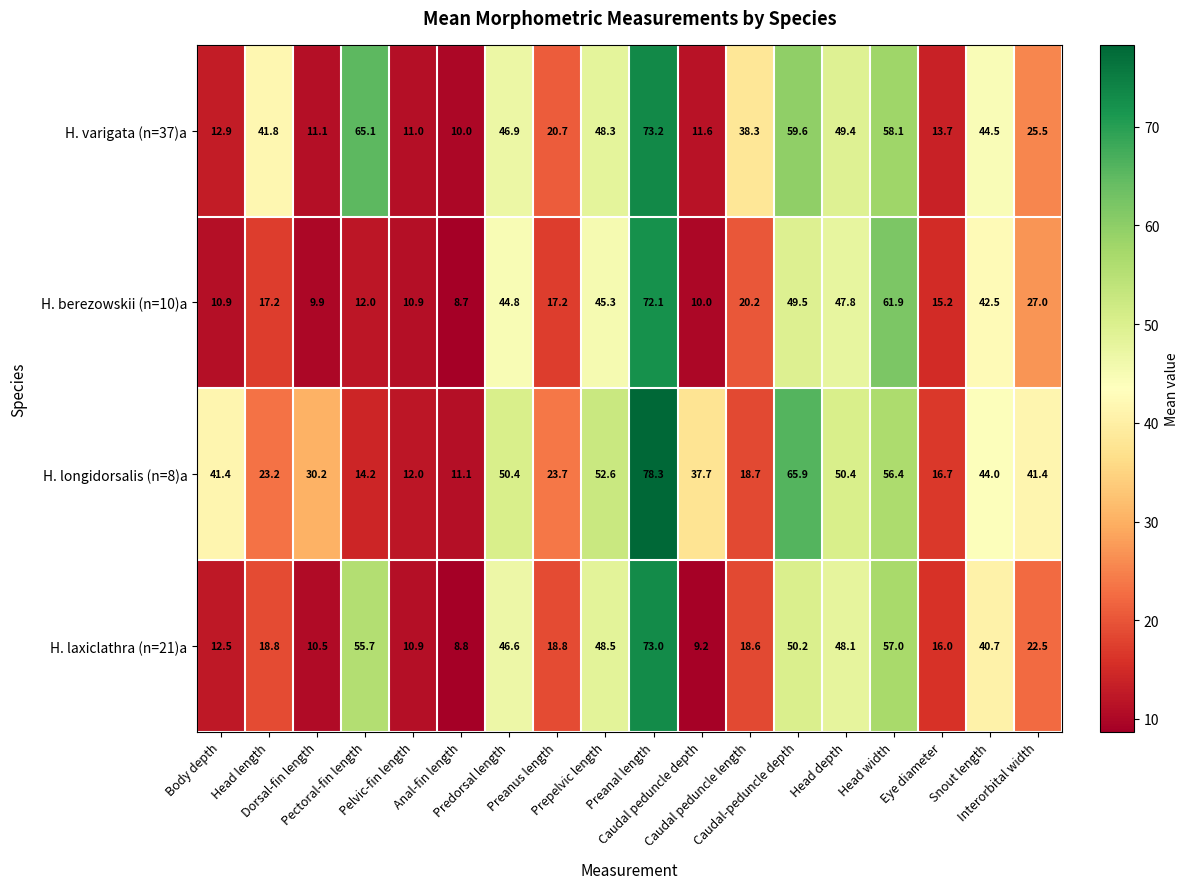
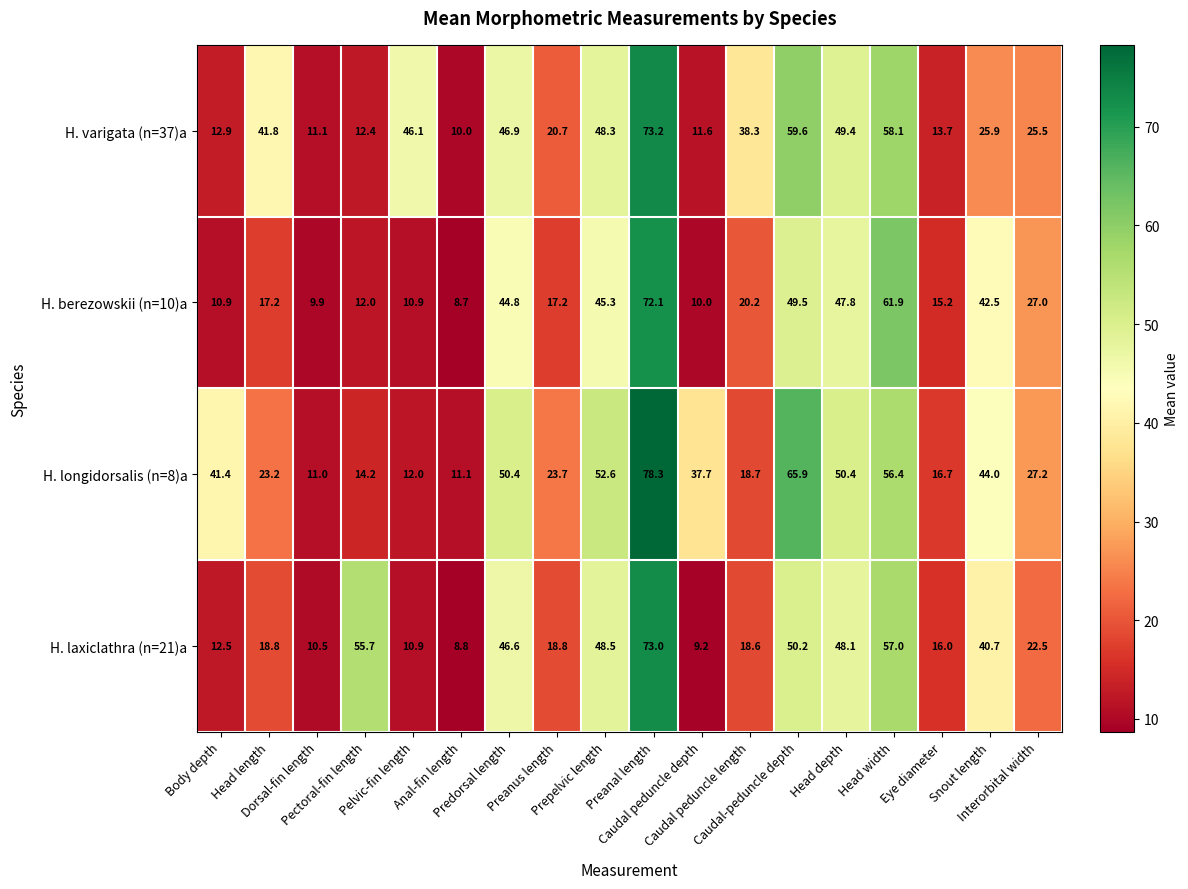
  {
    "H. varigata (n=37)a": {
      "Body depth": 12.9,
      "Head length": 41.8,
      "Dorsal-fin length": 11.1,
-     "Pectoral-fin length": 65.1,
-     "Pelvic-fin length": 11.0,
+     "Pectoral-fin length": 12.4,
+     "Pelvic-fin length": 46.1,
      "Anal-fin length": 10.0,
      "Predorsal length": 46.9,
      "Preanus length": 20.7,
      "Prepelvic length": 48.3,
      "Preanal length": 73.2,
      "Caudal peduncle depth": 11.6,
      "Caudal peduncle length": 38.3,
      "Caudal-peduncle depth": 59.6,
      "Head depth": 49.4,
      "Head width": 58.1,
      "Eye diameter": 13.7,
-     "Snout length": 44.5,
+     "Snout length": 25.9,
      "Interorbital width": 25.5
    },
    "H. berezowskii (n=10)a": {
      "Body depth": 10.9,
      "Head length": 17.2,
      "Dorsal-fin length": 9.9,
      "Pectoral-fin length": 12.0,
      "Pelvic-fin length": 10.9,
      "Anal-fin length": 8.7,
      "Predorsal length": 44.8,
      "Preanus length": 17.2,
      "Prepelvic length": 45.3,
      "Preanal length": 72.1,
      "Caudal peduncle depth": 10.0,
      "Caudal peduncle length": 20.2,
      "Caudal-peduncle depth": 49.5,
      "Head depth": 47.8,
      "Head width": 61.9,
      "Eye diameter": 15.2,
      "Snout length": 42.5,
      "Interorbital width": 27.0
    },
    "H. longidorsalis (n=8)a": {
      "Body depth": 41.4,
      "Head length": 23.2,
-     "Dorsal-fin length": 30.2,
+     "Dorsal-fin length": 11.0,
      "Pectoral-fin length": 14.2,
      "Pelvic-fin length": 12.0,
      "Anal-fin length": 11.1,
      "Predorsal length": 50.4,
      "Preanus length": 23.7,
      "Prepelvic length": 52.6,
      "Preanal length": 78.3,
      "Caudal peduncle depth": 37.7,
      "Caudal peduncle length": 18.7,
      "Caudal-peduncle depth": 65.9,
      "Head depth": 50.4,
      "Head width": 56.4,
      "Eye diameter": 16.7,
      "Snout length": 44.0,
-     "Interorbital width": 41.4
+     "Interorbital width": 27.2
    },
    "H. laxiclathra (n=21)a": {
      "Body depth": 12.5,
      "Head length": 18.8,
      "Dorsal-fin length": 10.5,
      "Pectoral-fin length": 55.7,
      "Pelvic-fin length": 10.9,
      "Anal-fin length": 8.8,
      "Predorsal length": 46.6,
      "Preanus length": 18.8,
      "Prepelvic length": 48.5,
      "Preanal length": 73.0,
      "Caudal peduncle depth": 9.2,
      "Caudal peduncle length": 18.6,
      "Caudal-peduncle depth": 50.2,
      "Head depth": 48.1,
      "Head width": 57.0,
      "Eye diameter": 16.0,
      "Snout length": 40.7,
      "Interorbital width": 22.5
    }
  }
